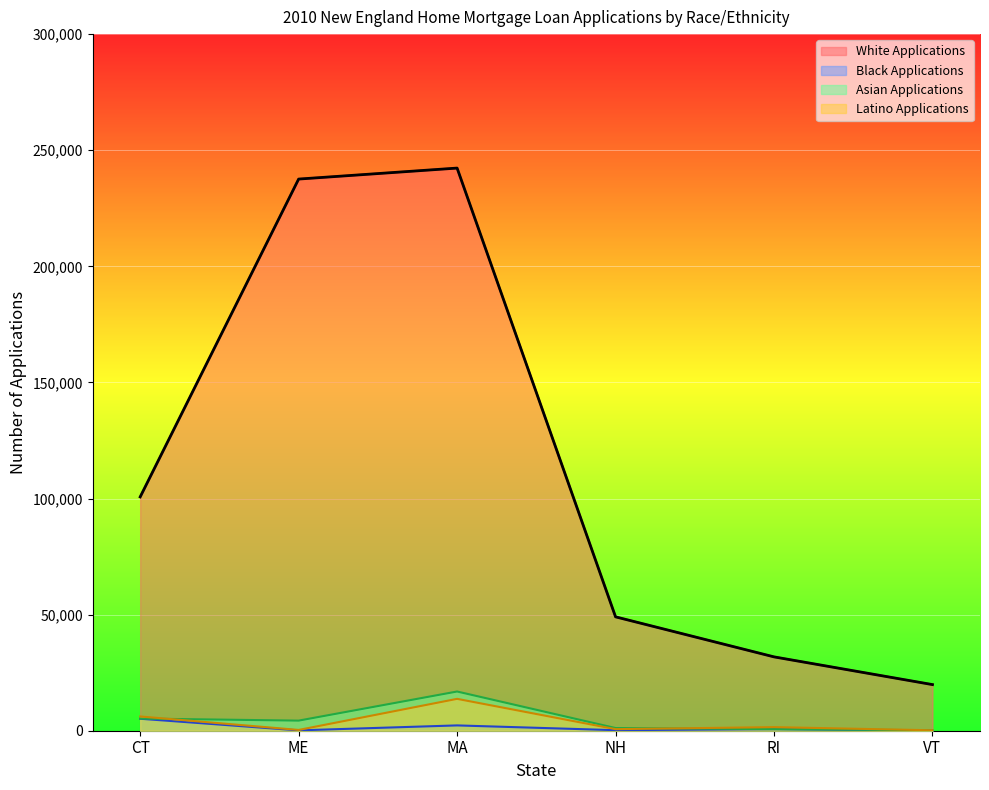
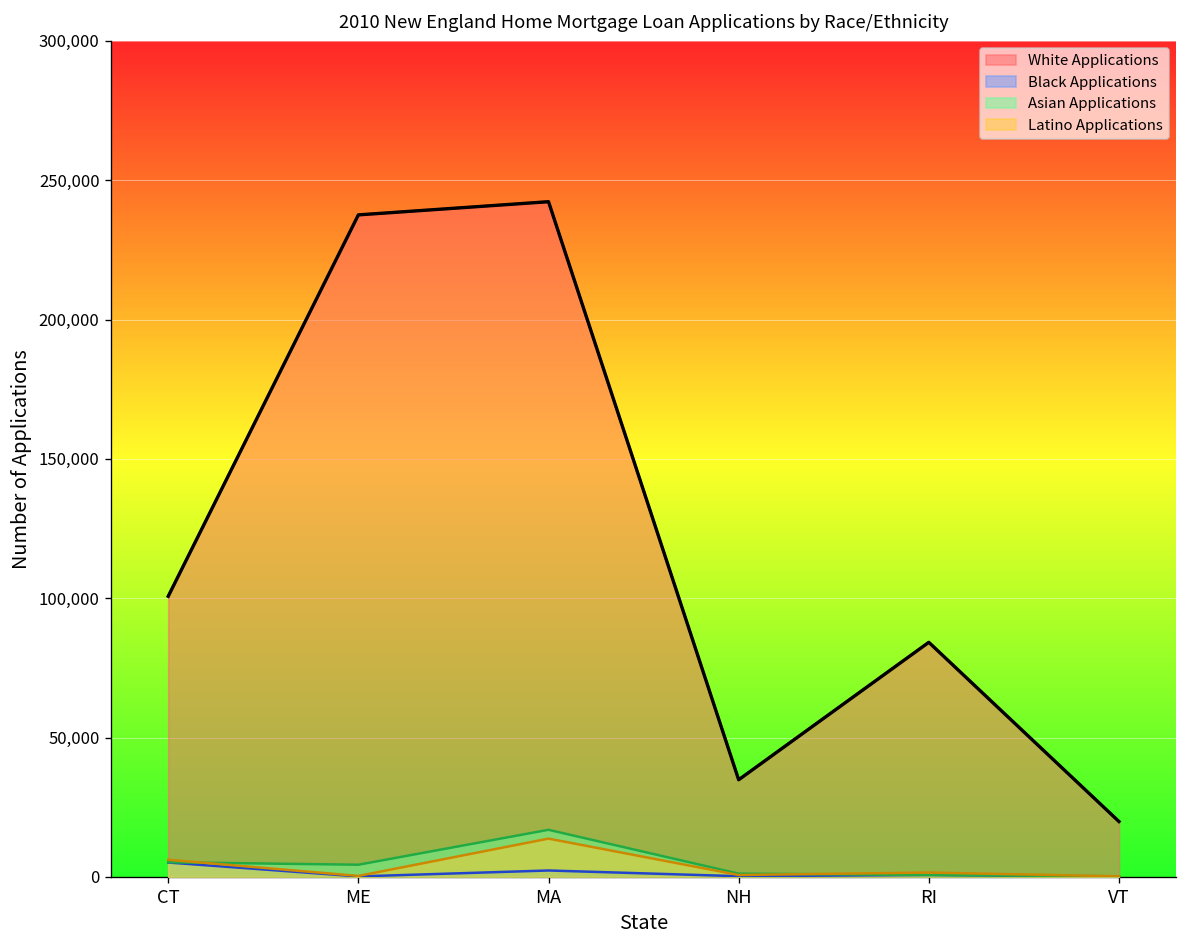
  {
    "White Applications": {
      "CT": "101,000",
      "ME": "238,000",
      "MA": "242,000",
-     "NH": "49,000",
-     "RI": "32,000",
+     "NH": "35,000",
+     "RI": "84,000",
      "VT": "20,000"
    },
    "Black Applications": {
      "MA": "2,000"
    },
    "Asian Applications": {
      "ME": "4,000",
      "MA": "17,000"
    },
    "Latino Applications": {
      "MA": "14,000"
    }
  }
